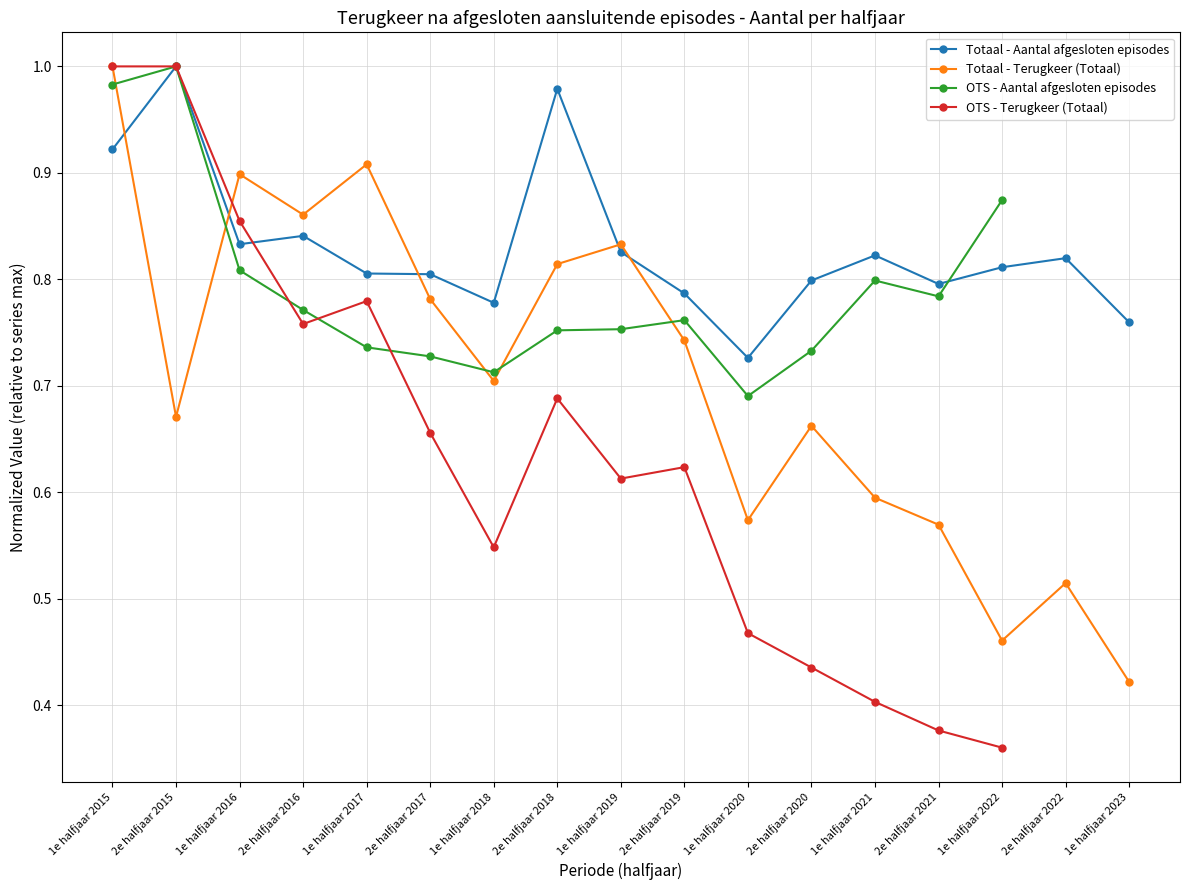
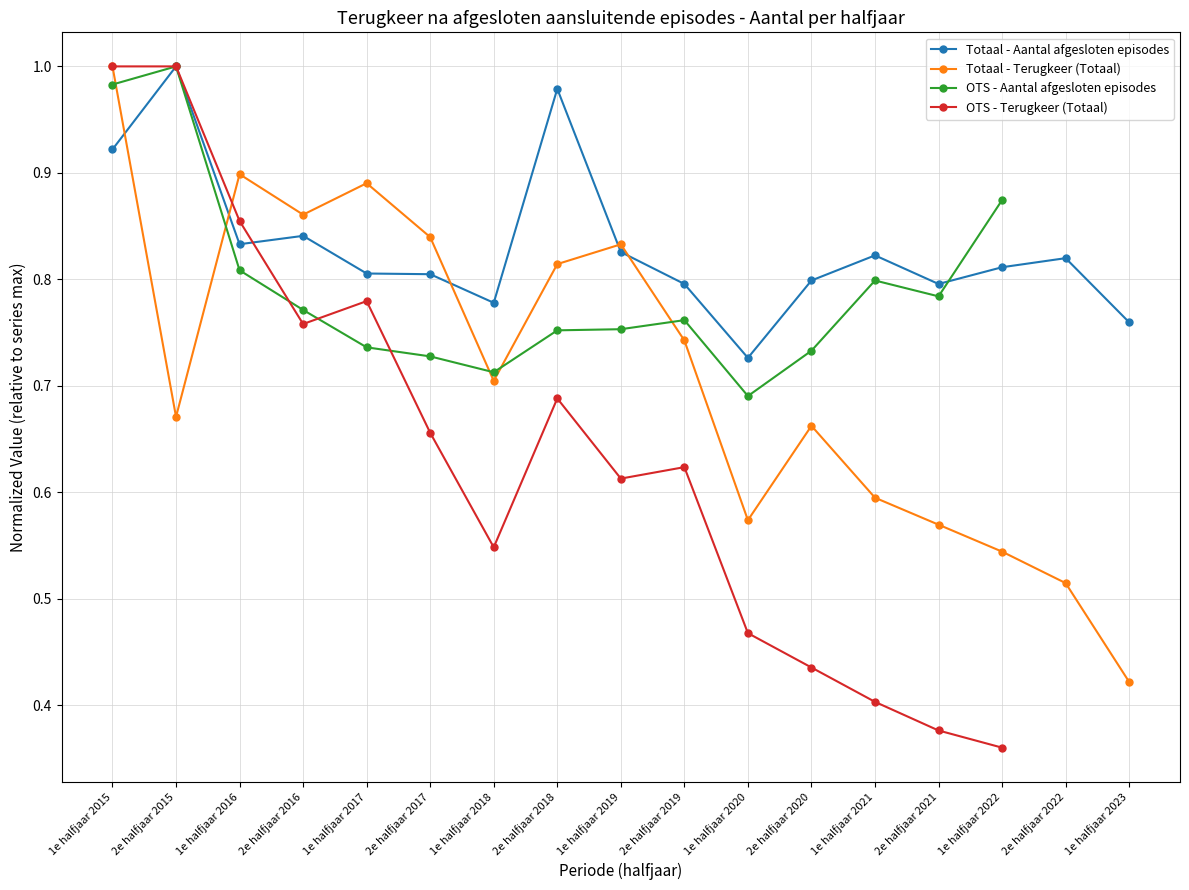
  {
    "Totaal - Aantal afgesloten episodes": {
      "1e halfjaar 2015": 0.922,
      "1e halfjaar 2016": 0.833,
      "2e halfjaar 2016": 0.841,
      "1e halfjaar 2017": 0.806,
      "2e halfjaar 2017": 0.805,
      "1e halfjaar 2018": 0.778,
      "2e halfjaar 2018": 0.979,
      "1e halfjaar 2019": 0.826,
-     "2e halfjaar 2019": 0.787,
+     "2e halfjaar 2019": 0.796,
      "1e halfjaar 2020": 0.726,
      "2e halfjaar 2020": 0.799,
      "1e halfjaar 2021": 0.823,
      "2e halfjaar 2021": 0.796,
      "1e halfjaar 2022": 0.811,
      "2e halfjaar 2022": 0.820,
      "1e halfjaar 2023": 0.760
    },
    "Totaal - Terugkeer (Totaal)": {
      "2e halfjaar 2015": 0.671,
      "1e halfjaar 2016": 0.899,
      "2e halfjaar 2016": 0.861,
-     "1e halfjaar 2017": 0.908,
-     "2e halfjaar 2017": 0.781,
+     "1e halfjaar 2017": 0.890,
+     "2e halfjaar 2017": 0.840,
      "1e halfjaar 2018": 0.705,
      "2e halfjaar 2018": 0.814,
      "1e halfjaar 2019": 0.833,
      "2e halfjaar 2019": 0.743,
      "1e halfjaar 2020": 0.574,
      "2e halfjaar 2020": 0.662,
      "1e halfjaar 2021": 0.595,
      "2e halfjaar 2021": 0.570,
-     "1e halfjaar 2022": 0.461,
+     "1e halfjaar 2022": 0.544,
      "2e halfjaar 2022": 0.515,
      "1e halfjaar 2023": 0.422
    },
    "OTS - Aantal afgesloten episodes": {
      "1e halfjaar 2015": 0.983,
      "1e halfjaar 2016": 0.809,
      "2e halfjaar 2016": 0.771,
      "1e halfjaar 2017": 0.736,
      "2e halfjaar 2017": 0.728,
      "1e halfjaar 2018": 0.713,
      "2e halfjaar 2018": 0.752,
      "1e halfjaar 2019": 0.753,
      "2e halfjaar 2019": 0.762,
      "1e halfjaar 2020": 0.690,
      "2e halfjaar 2020": 0.733,
      "1e halfjaar 2021": 0.799,
      "2e halfjaar 2021": 0.784,
      "1e halfjaar 2022": 0.874
    },
    "OTS - Terugkeer (Totaal)": {
      "1e halfjaar 2016": 0.855,
      "2e halfjaar 2016": 0.758,
      "1e halfjaar 2017": 0.780,
      "2e halfjaar 2017": 0.656,
      "1e halfjaar 2018": 0.548,
      "2e halfjaar 2018": 0.688,
      "1e halfjaar 2019": 0.613,
      "2e halfjaar 2019": 0.624,
      "1e halfjaar 2020": 0.468,
      "2e halfjaar 2020": 0.435,
      "1e halfjaar 2021": 0.403,
      "2e halfjaar 2021": 0.376,
      "1e halfjaar 2022": 0.360
    }
  }
